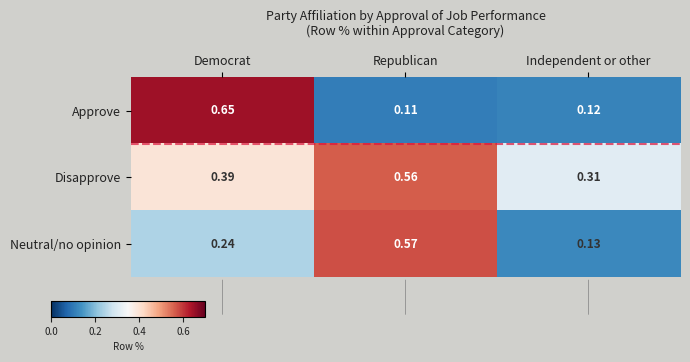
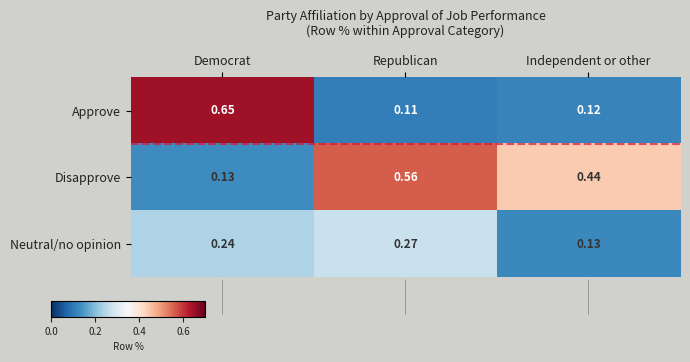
  {
    "Approve": {
      "Democrat": 0.65,
      "Republican": 0.11,
      "Independent or other": 0.12
    },
    "Disapprove": {
-     "Democrat": 0.39,
+     "Democrat": 0.13,
      "Republican": 0.56,
-     "Independent or other": 0.31
+     "Independent or other": 0.44
    },
    "Neutral/no opinion": {
      "Democrat": 0.24,
-     "Republican": 0.57,
+     "Republican": 0.27,
      "Independent or other": 0.13
    }
  }
